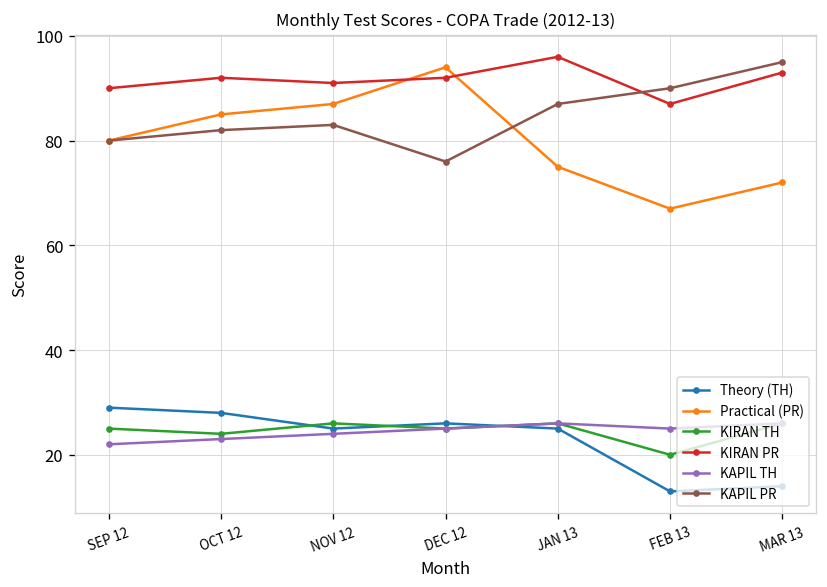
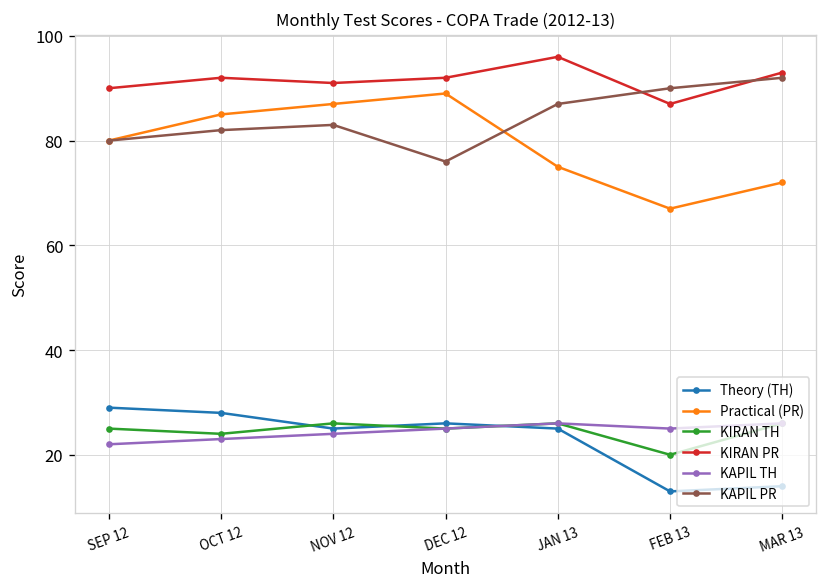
  {
    "Theory (TH)": {
      "SEP 12": 29,
      "OCT 12": 28,
      "NOV 12": 25,
      "DEC 12": 26,
      "JAN 13": 25,
      "FEB 13": 13
    },
    "Practical (PR)": {
      "OCT 12": 85,
      "NOV 12": 87,
-     "DEC 12": 94,
+     "DEC 12": 89,
      "JAN 13": 75,
      "FEB 13": 67,
      "MAR 13": 72
    },
    "KIRAN TH": {
      "SEP 12": 25,
      "OCT 12": 24,
      "NOV 12": 26,
      "FEB 13": 20
    },
    "KIRAN PR": {
      "SEP 12": 90,
      "OCT 12": 92,
      "NOV 12": 91,
      "DEC 12": 92,
      "JAN 13": 96,
      "FEB 13": 87,
      "MAR 13": 93
    },
    "KAPIL TH": {
      "SEP 12": 22,
      "OCT 12": 23,
      "NOV 12": 24,
      "FEB 13": 25
    },
    "KAPIL PR": {
      "OCT 12": 82,
      "NOV 12": 83,
      "DEC 12": 76,
      "JAN 13": 87,
      "FEB 13": 90,
-     "MAR 13": 95
+     "MAR 13": 92
    }
  }
